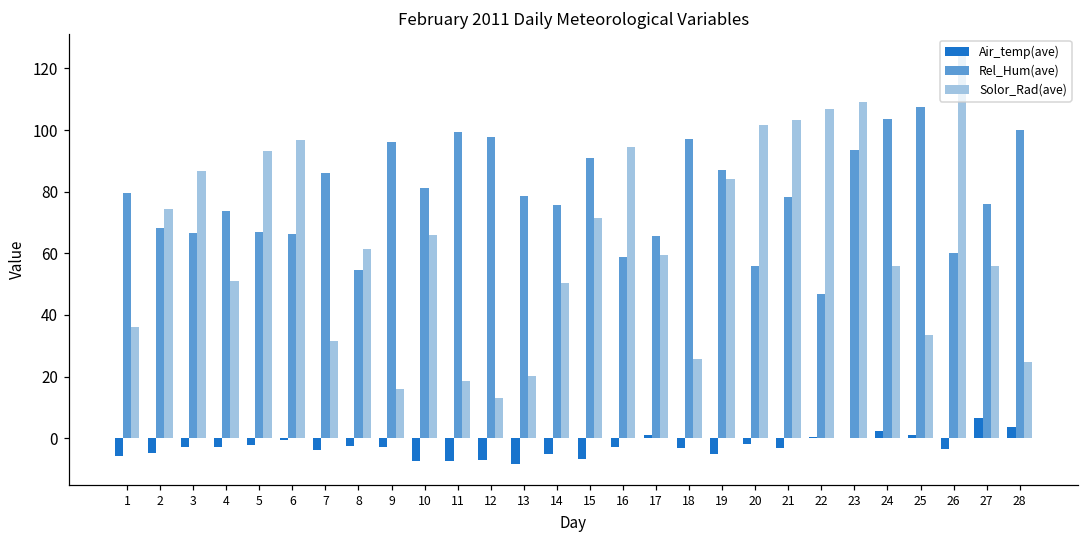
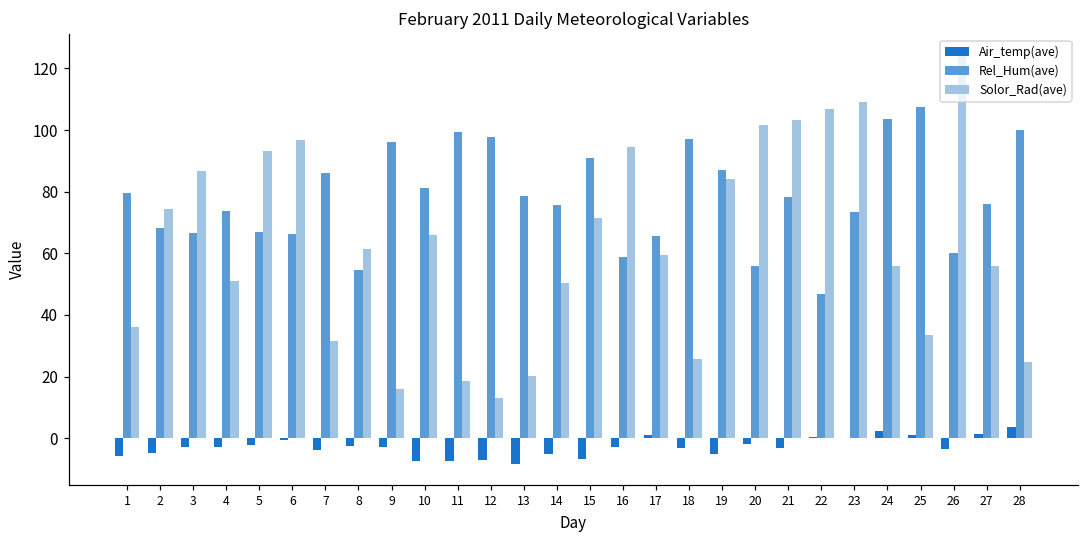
  {
    "Air_temp(ave)": {
      "1": -6,
      "2": -5,
      "3": -3,
      "4": -3,
      "5": -2,
      "7": -4,
      "8": -3,
      "9": -3,
      "10": -7,
      "11": -8,
      "12": -7,
      "13": -9,
      "14": -5,
      "15": -7,
      "16": -3,
      "17": 1,
      "18": -3,
      "19": -5,
      "20": -2,
      "21": -3,
      "24": 2,
      "25": 1,
      "26": -4,
-     "27": 7,
+     "27": 1,
      "28": 4
    },
    "Rel_Hum(ave)": {
      "1": 80,
      "2": 68,
      "3": 67,
      "4": 74,
      "5": 67,
      "6": 66,
      "7": 86,
      "8": 55,
      "9": 96,
      "10": 81,
      "11": 100,
      "12": 98,
      "13": 79,
      "14": 76,
      "15": 91,
      "16": 59,
      "17": 66,
      "18": 97,
      "19": 87,
      "20": 56,
      "21": 78,
      "22": 47,
-     "23": 93,
+     "23": 73,
      "24": 104,
      "25": 107,
      "26": 60,
      "27": 76,
      "28": 100
    },
    "Solor_Rad(ave)": {
      "1": 36,
      "2": 74,
      "3": 87,
      "4": 51,
      "5": 93,
      "6": 97,
      "7": 31,
      "8": 62,
      "9": 16,
      "10": 66,
      "11": 18,
      "12": 13,
      "13": 20,
      "14": 51,
      "15": 72,
      "16": 94,
      "17": 59,
      "18": 26,
      "19": 84,
      "20": 102,
      "21": 103,
      "22": 107,
      "23": 109,
      "24": 56,
      "25": 33,
      "27": 56,
      "28": 25
    }
  }
